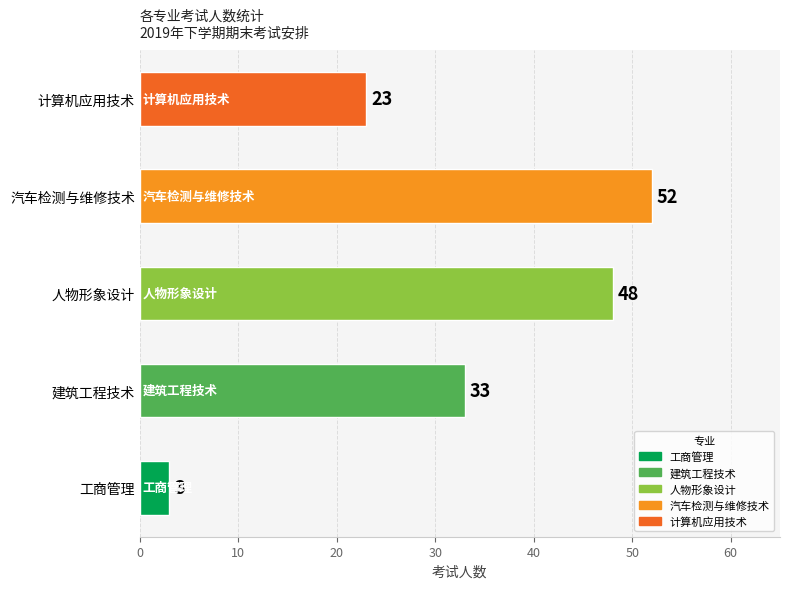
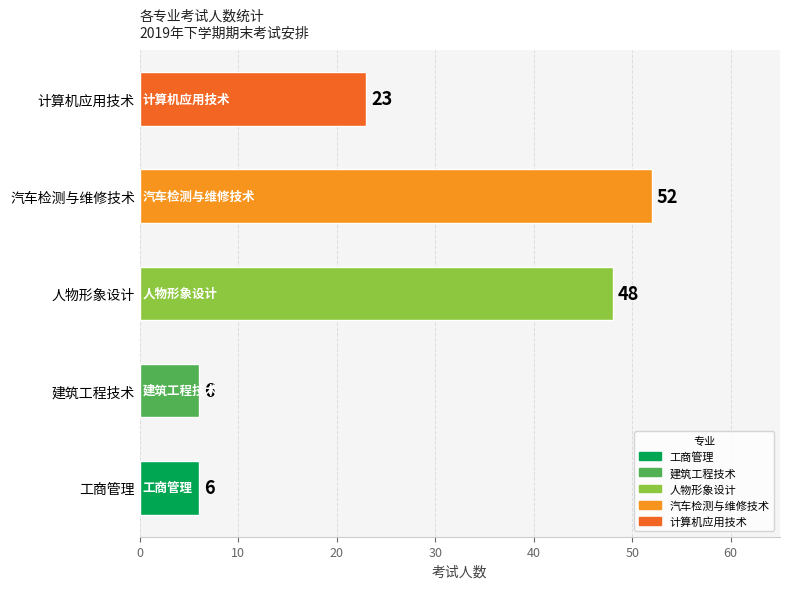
  {
    "计算机应用技术": 23,
    "汽车检测与维修技术": 52,
    "人物形象设计": 48,
-   "建筑工程技术": 33,
-   "工商管理": 3
+   "建筑工程技术": 6,
+   "工商管理": 6
  }
